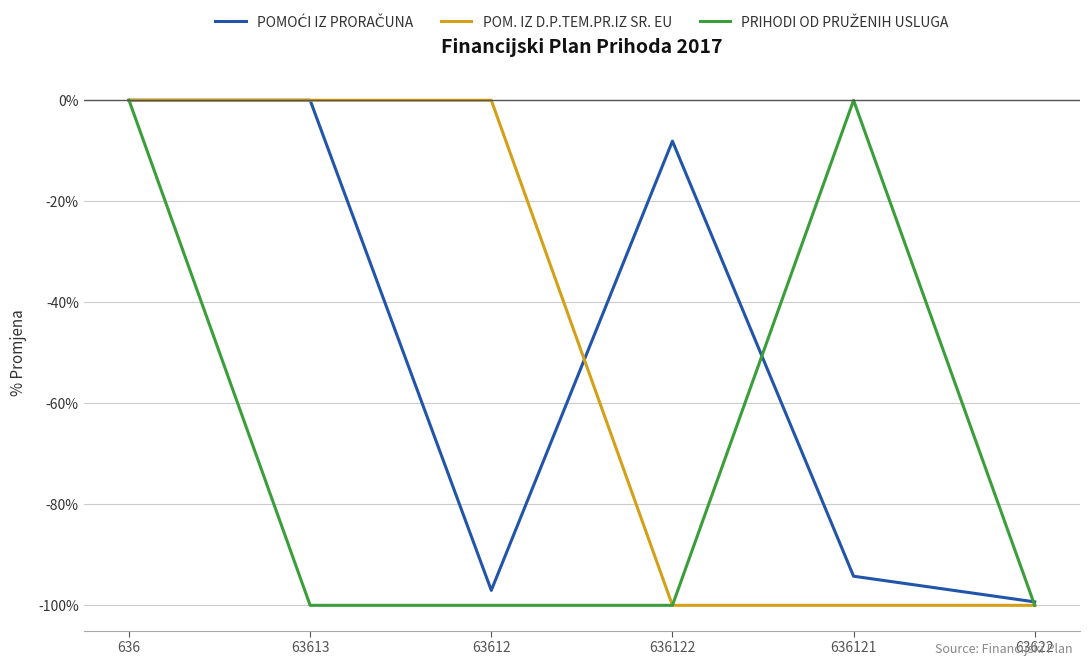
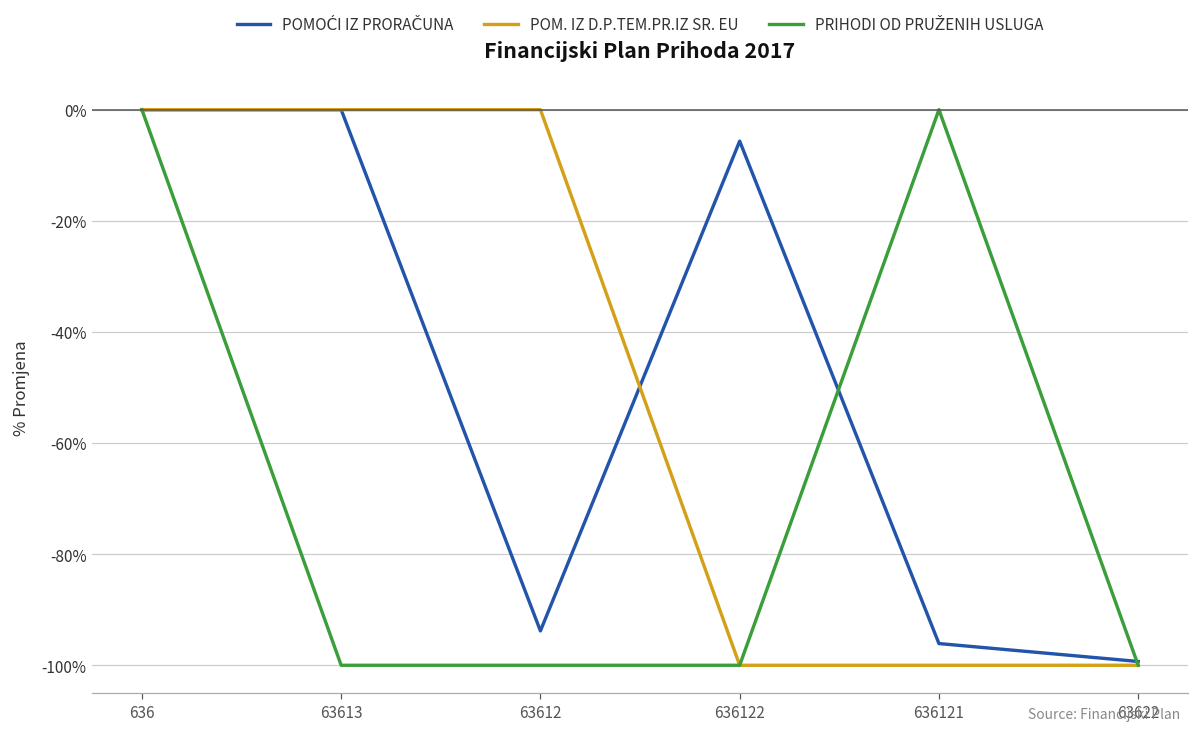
  {
    "POMOĆI IZ PRORAČUNA": {
-     "63612": "-97%",
-     "636122": "-8%",
-     "636121": "-94%",
+     "63612": "-94%",
+     "636122": "-6%",
+     "636121": "-96%",
      "63622": "-99%"
    },
    "POM. IZ D.P.TEM.PR.IZ SR. EU": {
      "63612": "0%",
      "636121": "-100%"
    },
    "PRIHODI OD PRUŽENIH USLUGA": {
      "63613": "-100%",
      "63612": "-100%",
      "636121": "0%"
    }
  }
